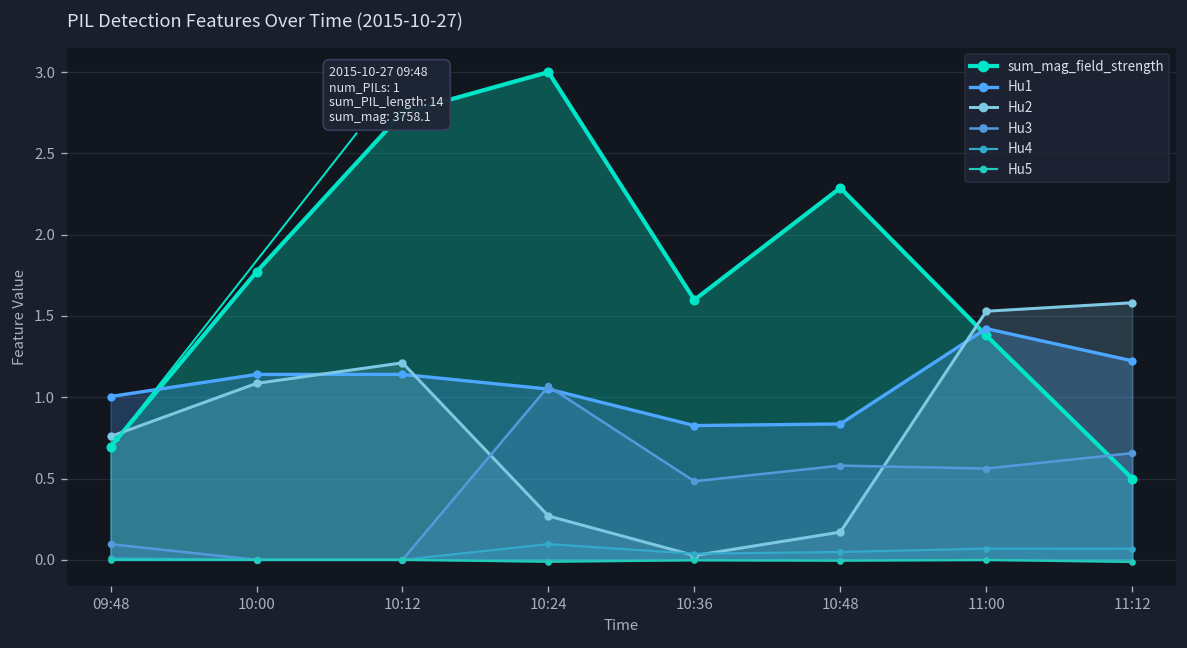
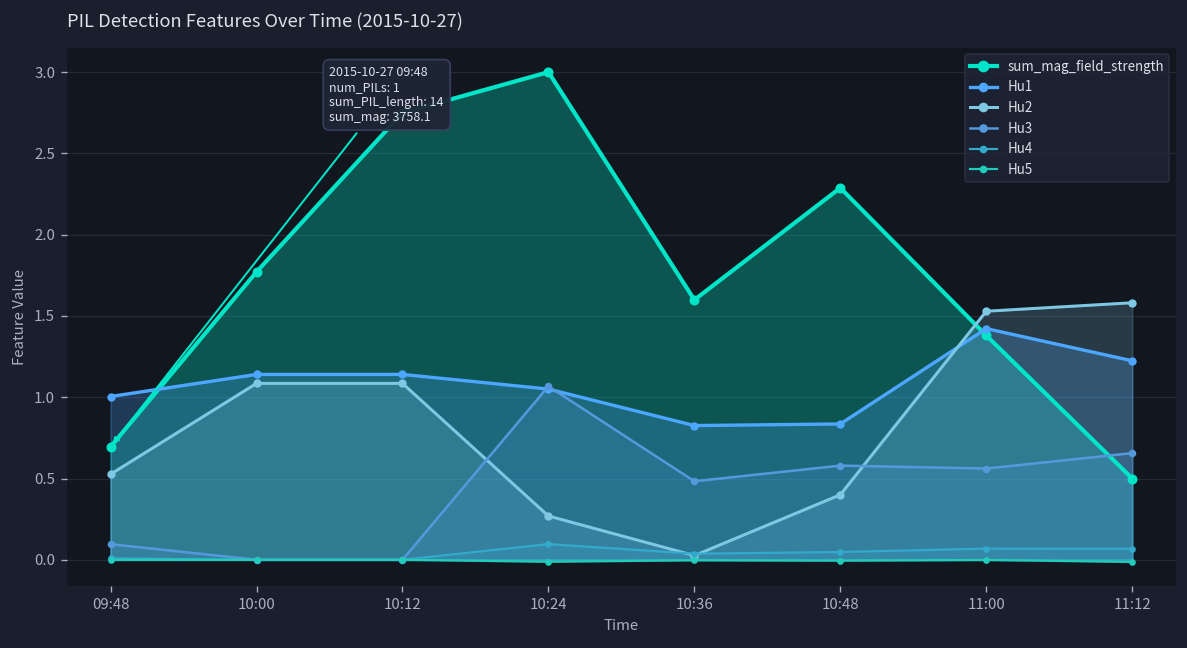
  {
    "Hu2": {
-     "09:48": 0.76,
-     "10:12": 1.21,
+     "09:48": 0.53,
+     "10:12": 1.09,
      "10:24": 0.27,
-     "10:48": 0.17,
+     "10:48": 0.40,
      "11:00": 1.53,
      "11:12": 1.58
    }
  }
